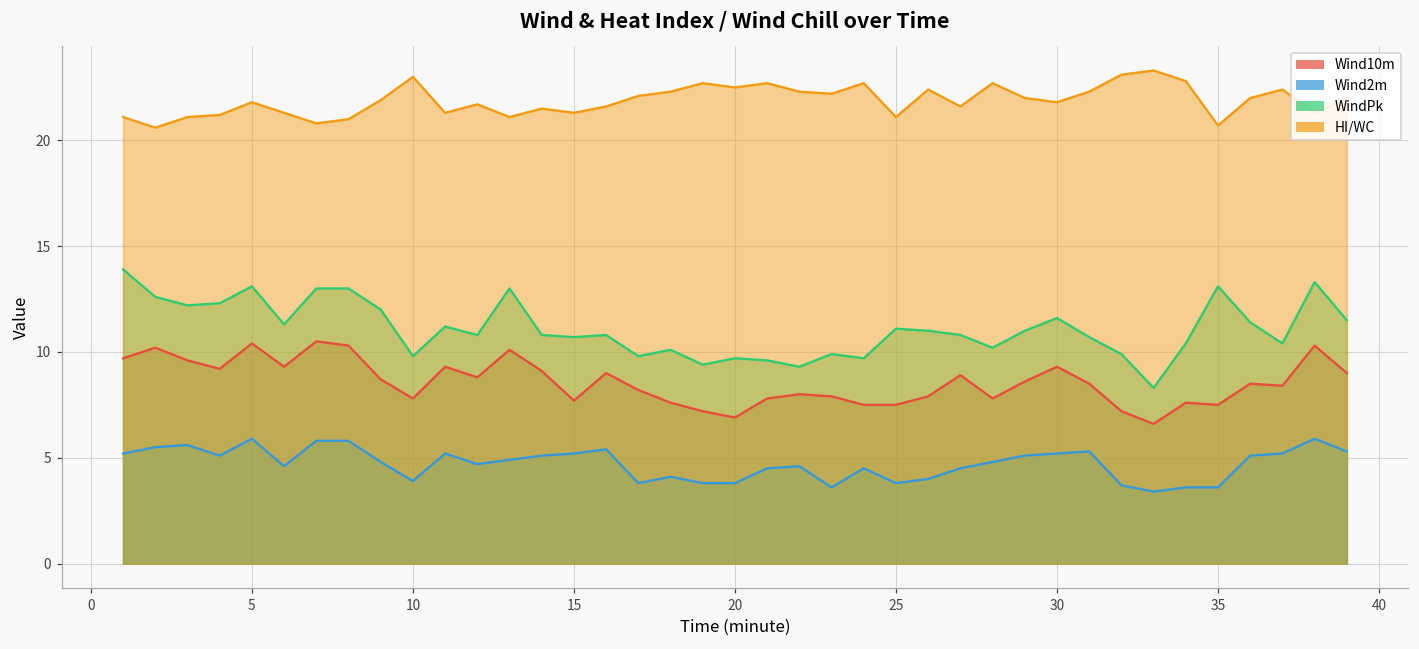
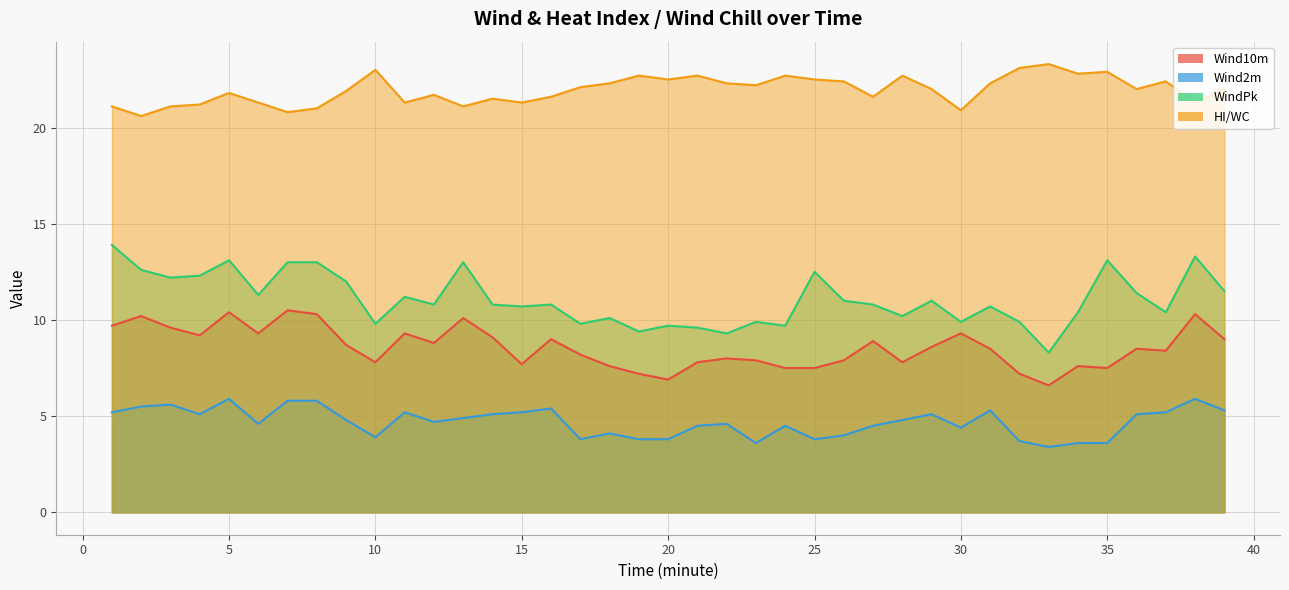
  {
    "Wind10m": {
      "5": 10.4,
      "10": 7.8,
      "15": 7.7,
      "20": 6.9,
      "25": 7.5,
      "30": 9.3,
      "35": 7.5
    },
    "Wind2m": {
      "5": 5.9,
      "10": 3.9,
      "15": 5.2,
      "20": 3.8,
      "25": 3.8,
-     "30": 5.2,
+     "30": 4.4,
      "35": 3.6
    },
    "WindPk": {
      "5": 13.1,
      "10": 9.8,
      "15": 10.7,
      "20": 9.7,
-     "25": 11.1,
-     "30": 11.6,
+     "25": 12.5,
+     "30": 9.9,
      "35": 13.1
    },
    "HI/WC": {
      "5": 21.8,
      "10": 23.0,
      "15": 21.3,
      "20": 22.5,
-     "25": 21.1,
-     "30": 21.8,
-     "35": 20.7
+     "25": 22.5,
+     "30": 20.9,
+     "35": 22.9
    }
  }
